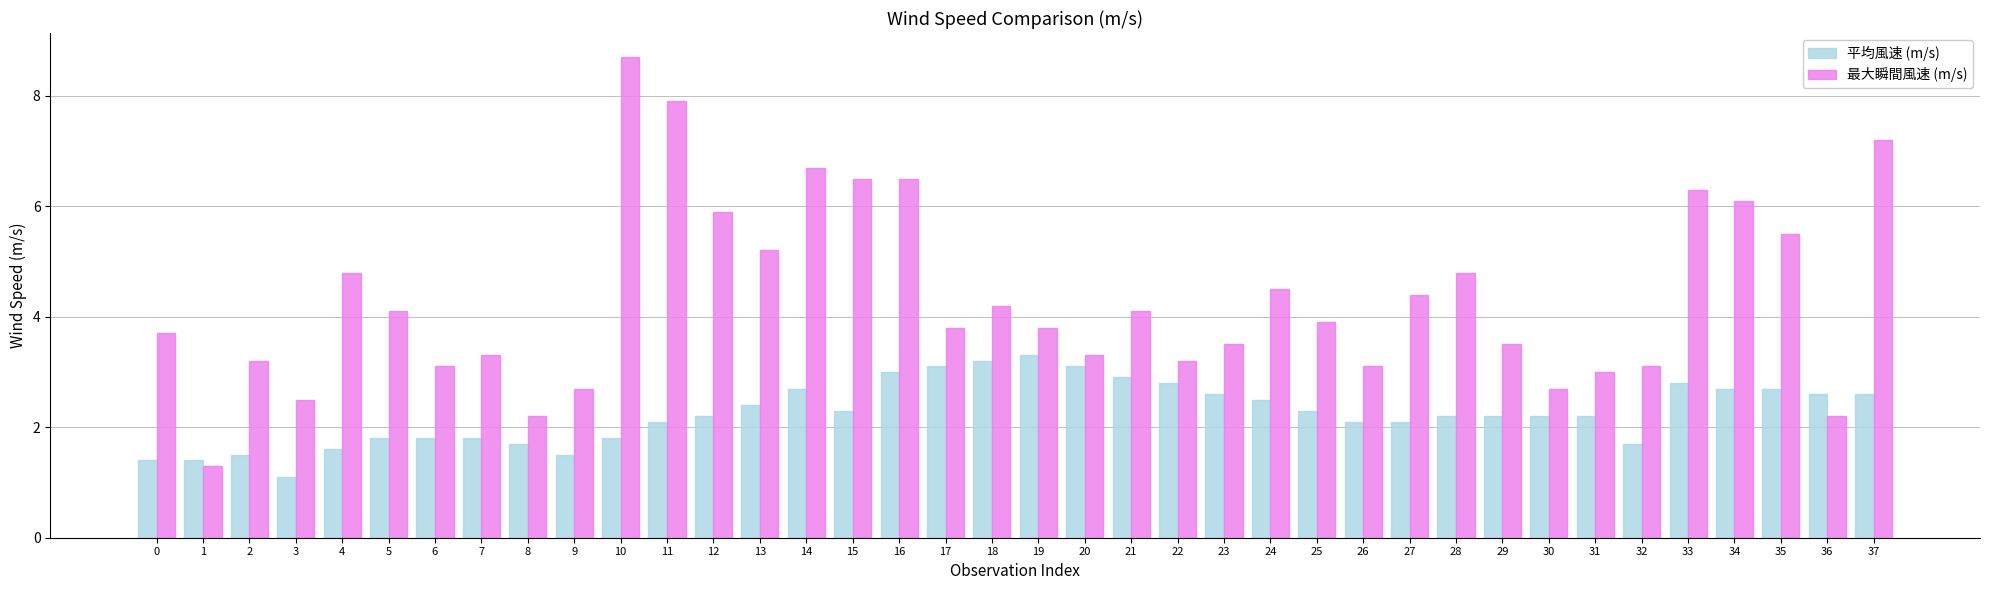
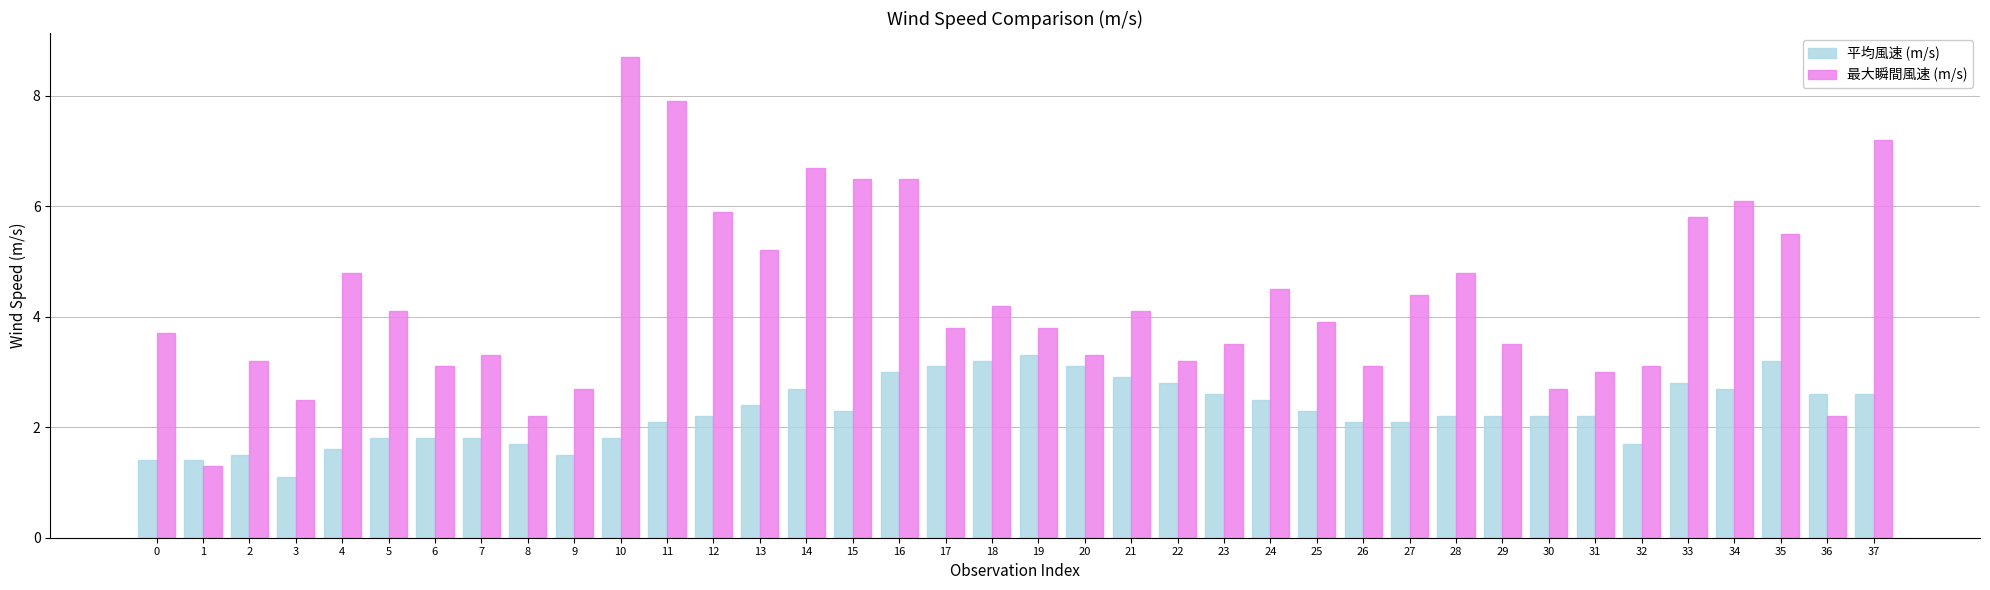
  {
    "平均風速 (m/s)": {
      "0": 1.4,
      "1": 1.4,
      "2": 1.5,
      "3": 1.1,
      "4": 1.6,
      "5": 1.8,
      "6": 1.8,
      "7": 1.8,
      "8": 1.7,
      "9": 1.5,
      "10": 1.8,
      "11": 2.1,
      "12": 2.2,
      "13": 2.4,
      "14": 2.7,
      "15": 2.3,
      "16": 3.0,
      "17": 3.1,
      "18": 3.2,
      "19": 3.3,
      "20": 3.1,
      "21": 2.9,
      "22": 2.8,
      "23": 2.6,
      "24": 2.5,
      "25": 2.3,
      "26": 2.1,
      "27": 2.1,
      "28": 2.2,
      "29": 2.2,
      "30": 2.2,
      "31": 2.2,
      "32": 1.7,
      "33": 2.8,
      "34": 2.7,
-     "35": 2.7,
+     "35": 3.2,
      "36": 2.6,
      "37": 2.6
    },
    "最大瞬間風速 (m/s)": {
      "0": 3.7,
      "1": 1.3,
      "2": 3.2,
      "3": 2.5,
      "4": 4.8,
      "5": 4.1,
      "6": 3.1,
      "7": 3.3,
      "8": 2.2,
      "9": 2.7,
      "10": 8.7,
      "11": 7.9,
      "12": 5.9,
      "13": 5.2,
      "14": 6.7,
      "15": 6.5,
      "16": 6.5,
      "17": 3.8,
      "18": 4.2,
      "19": 3.8,
      "20": 3.3,
      "21": 4.1,
      "22": 3.2,
      "23": 3.5,
      "24": 4.5,
      "25": 3.9,
      "26": 3.1,
      "27": 4.4,
      "28": 4.8,
      "29": 3.5,
      "30": 2.7,
      "31": 3.0,
      "32": 3.1,
-     "33": 6.3,
+     "33": 5.8,
      "34": 6.1,
      "35": 5.5,
      "36": 2.2,
      "37": 7.2
    }
  }
